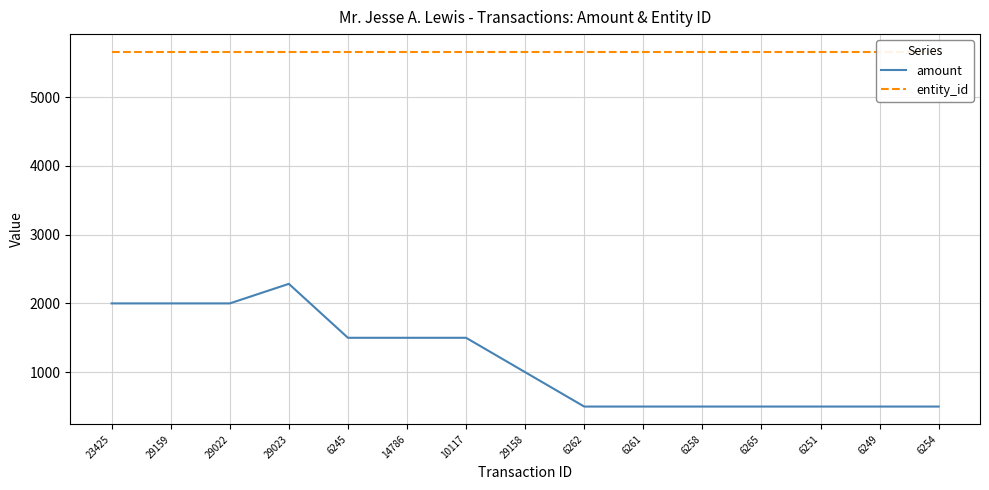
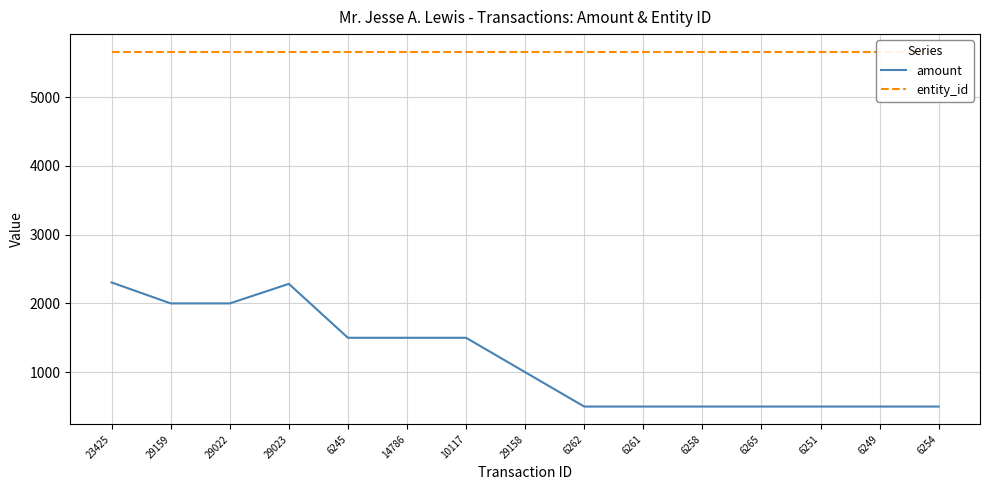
  {
    "amount": {
-     "23425": 2000,
+     "23425": 2300,
      "29159": 2000,
      "29022": 2000,
      "29023": 2300,
      "6245": 1500,
      "14786": 1500,
      "10117": 1500,
      "29158": 1000,
      "6262": 500,
      "6261": 500,
      "6258": 500,
      "6265": 500,
      "6251": 500,
      "6249": 500,
      "6254": 500
    },
    "entity_id": {
      "23425": 5700,
      "29159": 5700,
      "29022": 5700,
      "29023": 5700,
      "6245": 5700,
      "14786": 5700,
      "10117": 5700,
      "29158": 5700,
      "6262": 5700,
      "6261": 5700,
      "6258": 5700,
      "6265": 5700,
      "6251": 5700
    }
  }
